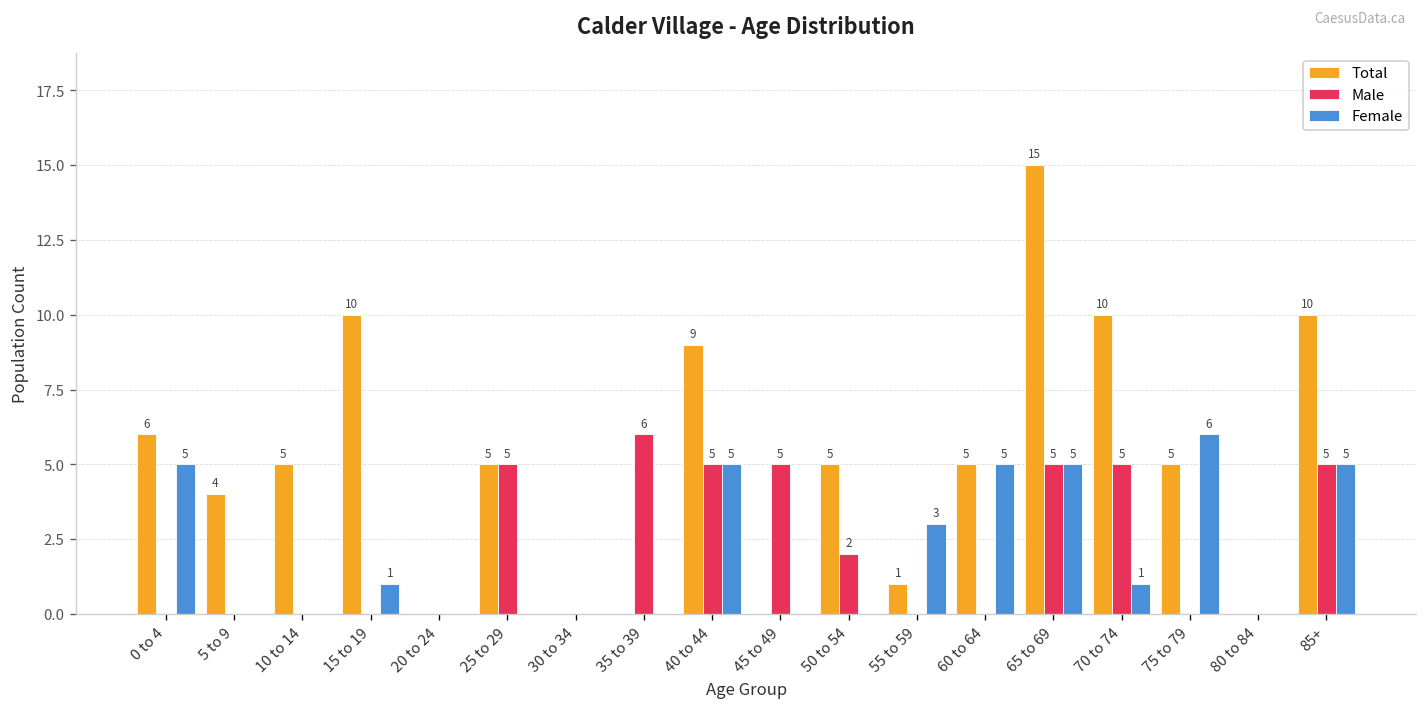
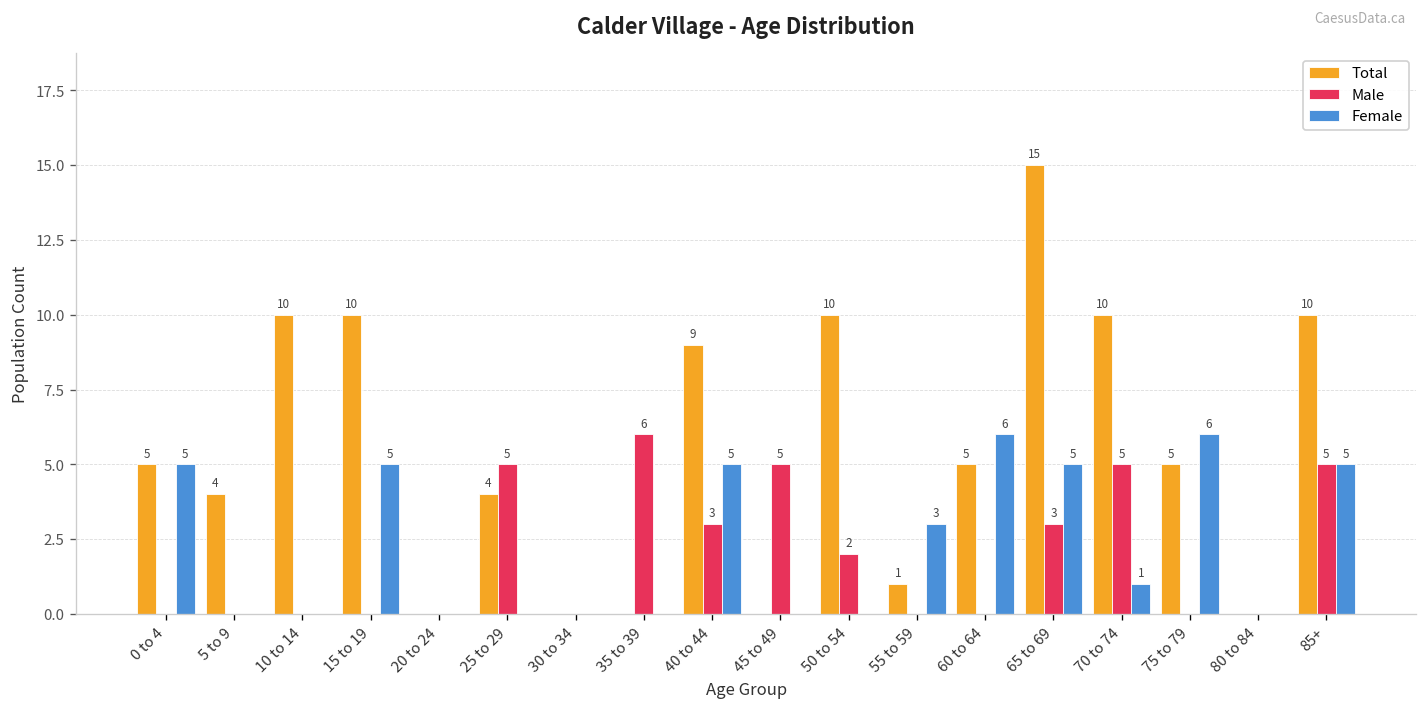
  {
    "Total": {
-     "0 to 4": 6,
+     "0 to 4": 5,
      "5 to 9": 4,
-     "10 to 14": 5,
+     "10 to 14": 10,
      "15 to 19": 10,
-     "25 to 29": 5,
+     "25 to 29": 4,
      "40 to 44": 9,
-     "50 to 54": 5,
+     "50 to 54": 10,
      "55 to 59": 1,
      "60 to 64": 5,
      "65 to 69": 15,
      "70 to 74": 10,
      "75 to 79": 5,
      "85+": 10
    },
    "Male": {
      "25 to 29": 5,
      "35 to 39": 6,
-     "40 to 44": 5,
+     "40 to 44": 3,
      "45 to 49": 5,
      "50 to 54": 2,
-     "65 to 69": 5,
+     "65 to 69": 3,
      "70 to 74": 5,
      "85+": 5
    },
    "Female": {
      "0 to 4": 5,
-     "15 to 19": 1,
+     "15 to 19": 5,
      "40 to 44": 5,
      "55 to 59": 3,
-     "60 to 64": 5,
+     "60 to 64": 6,
      "65 to 69": 5,
      "70 to 74": 1,
      "75 to 79": 6,
      "85+": 5
    }
  }
